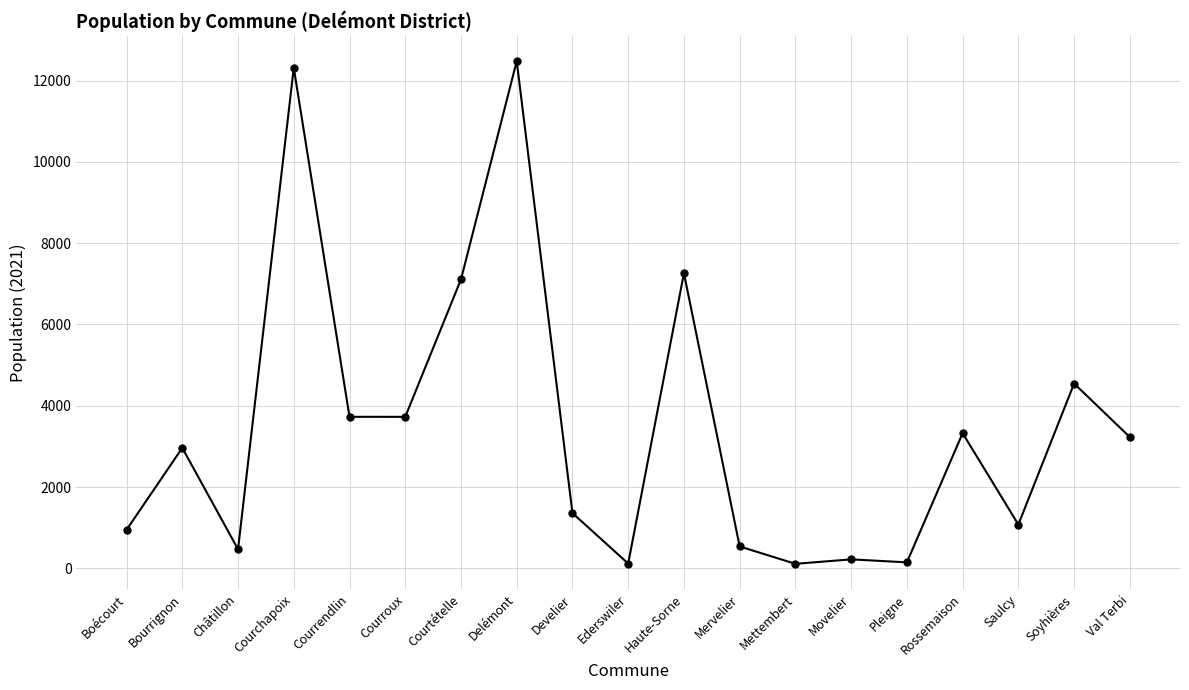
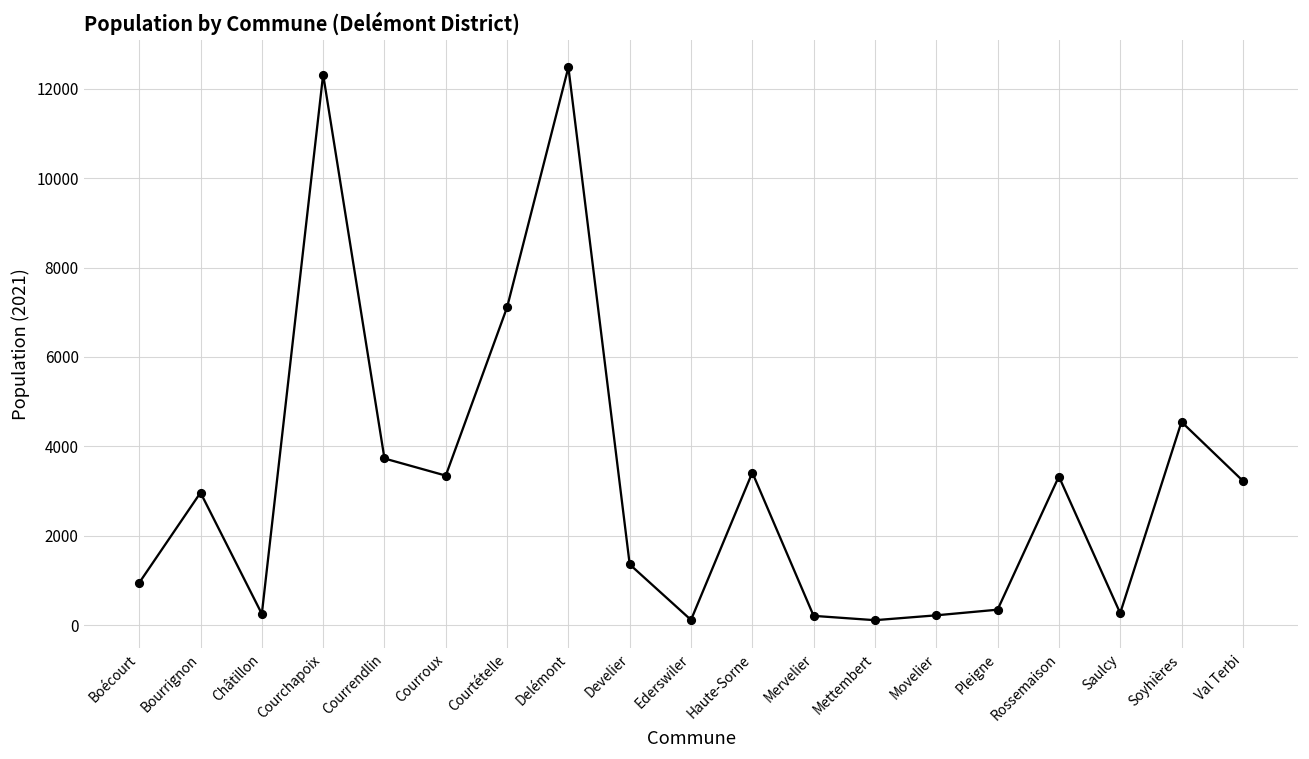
  {
    "Boécourt": 900,
    "Bourrignon": 3000,
-   "Châtillon": 500,
+   "Châtillon": 300,
    "Courchapoix": 12300,
    "Courrendlin": 3700,
-   "Courroux": 3700,
+   "Courroux": 3300,
    "Courtételle": 7100,
    "Delémont": 12500,
    "Develier": 1400,
    "Ederswiler": 100,
-   "Haute-Sorne": 7300,
-   "Mervelier": 500,
+   "Haute-Sorne": 3400,
+   "Mervelier": 200,
    "Mettembert": 100,
    "Movelier": 200,
-   "Pleigne": 100,
+   "Pleigne": 300,
    "Rossemaison": 3300,
-   "Saulcy": 1100,
+   "Saulcy": 300,
    "Soyhières": 4500,
    "Val Terbi": 3200
  }
